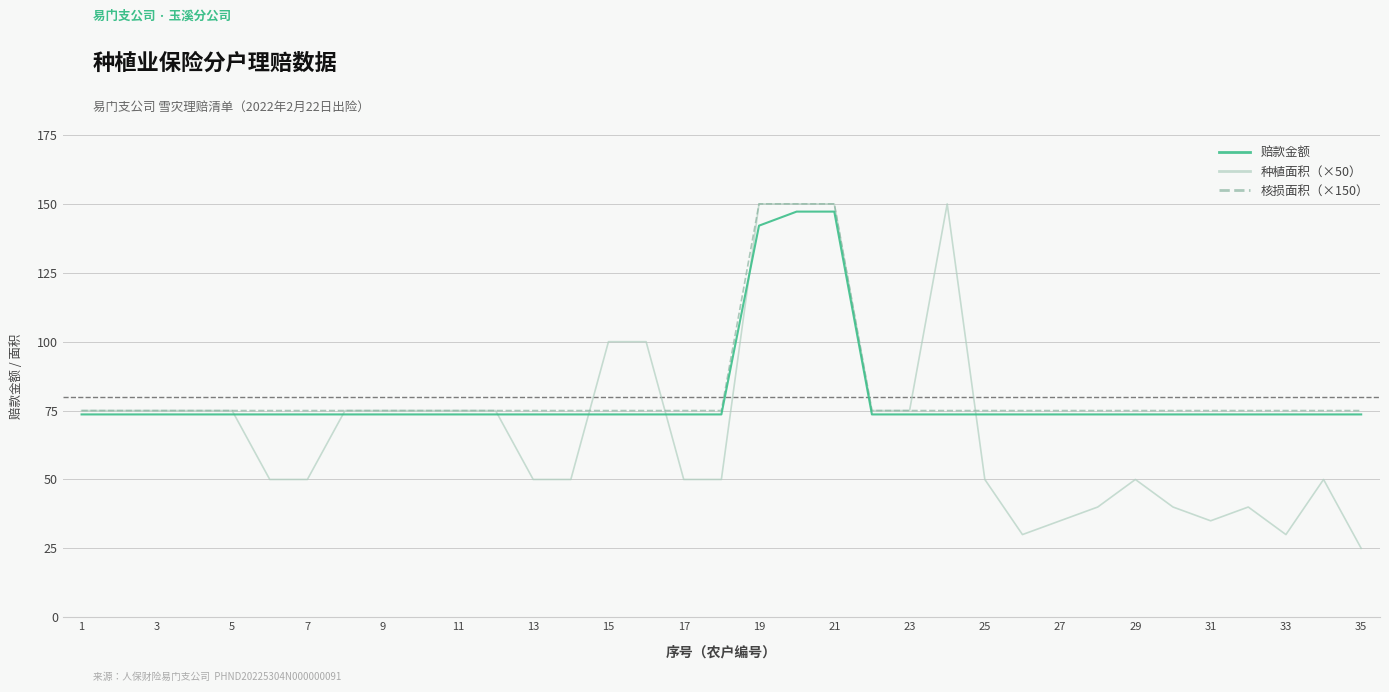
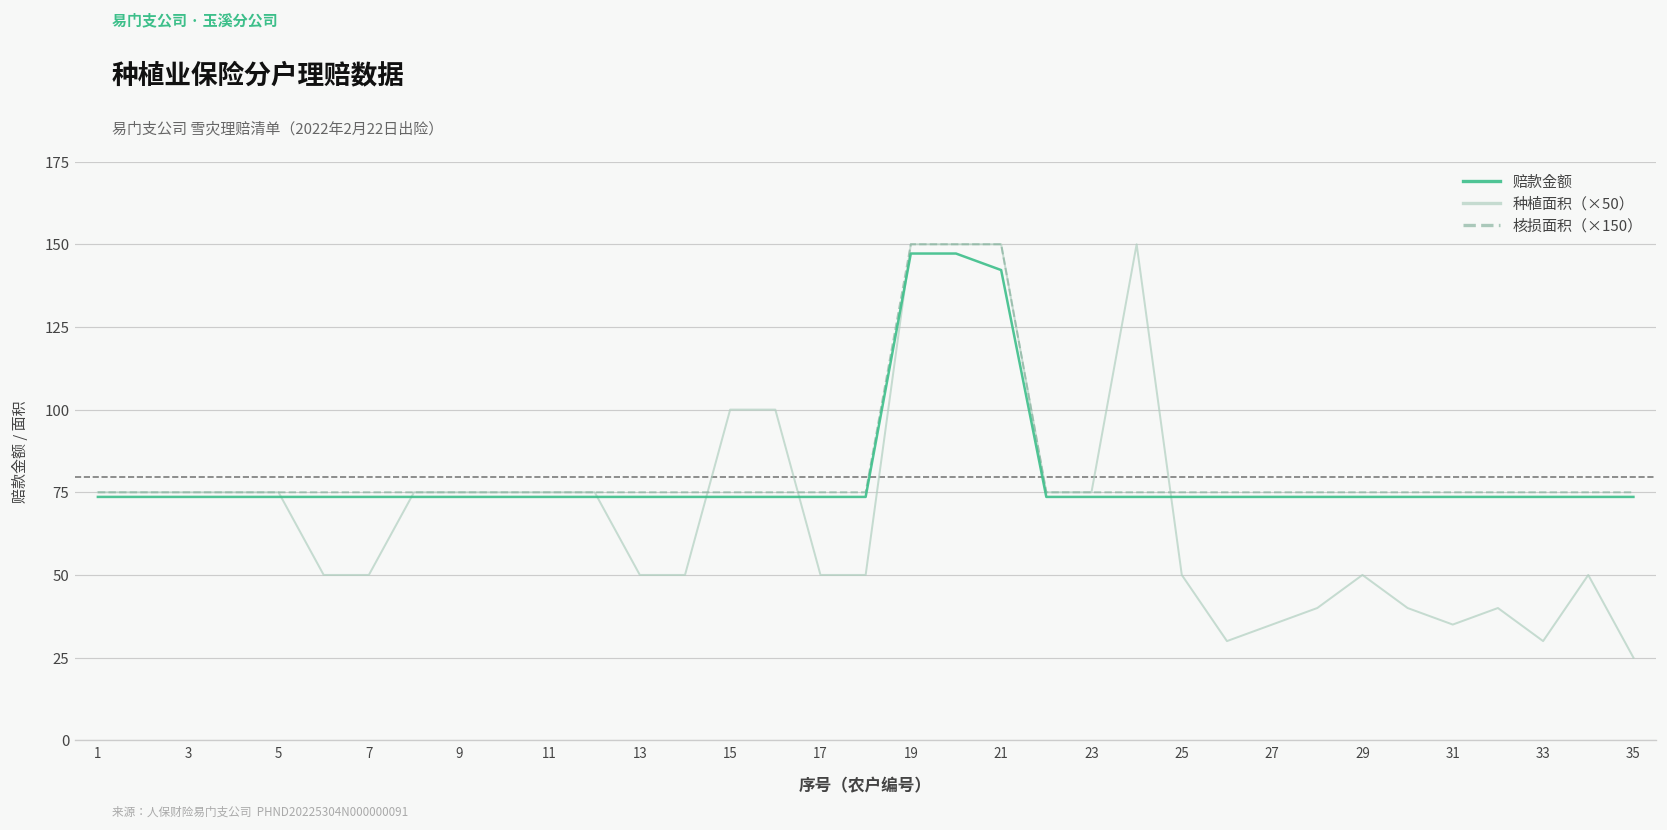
  {
    "赔款金额": {
      "1": 74,
      "3": 74,
      "5": 74,
      "7": 74,
      "9": 74,
      "11": 74,
      "13": 74,
      "15": 74,
      "17": 74,
-     "19": 142,
-     "21": 147,
+     "19": 147,
+     "21": 142,
      "23": 74,
      "25": 74,
      "27": 74,
      "29": 74,
      "31": 74,
      "33": 74,
      "35": 74
    }
  }
